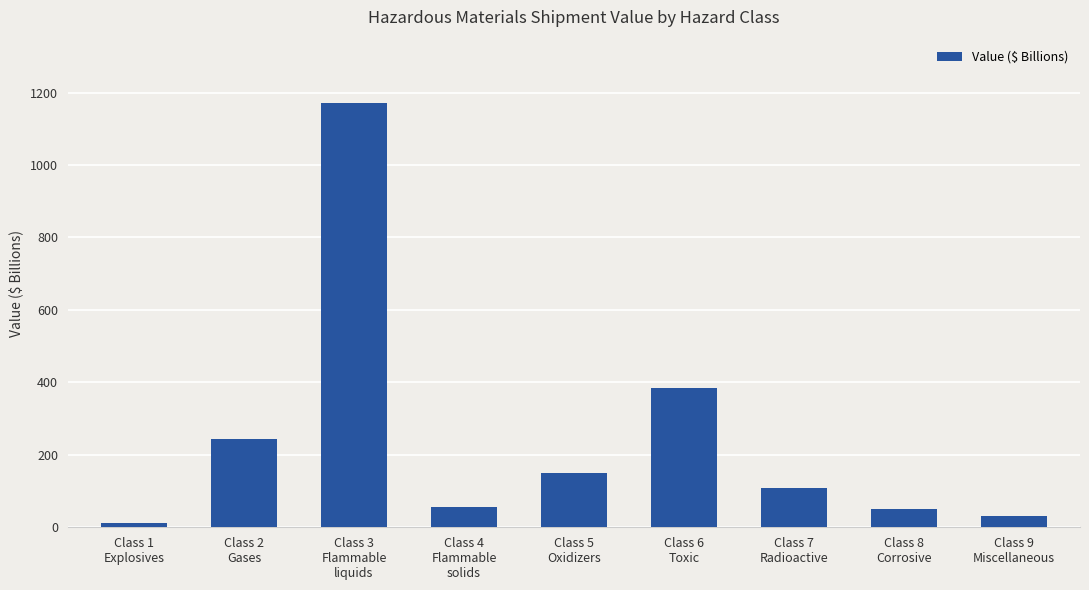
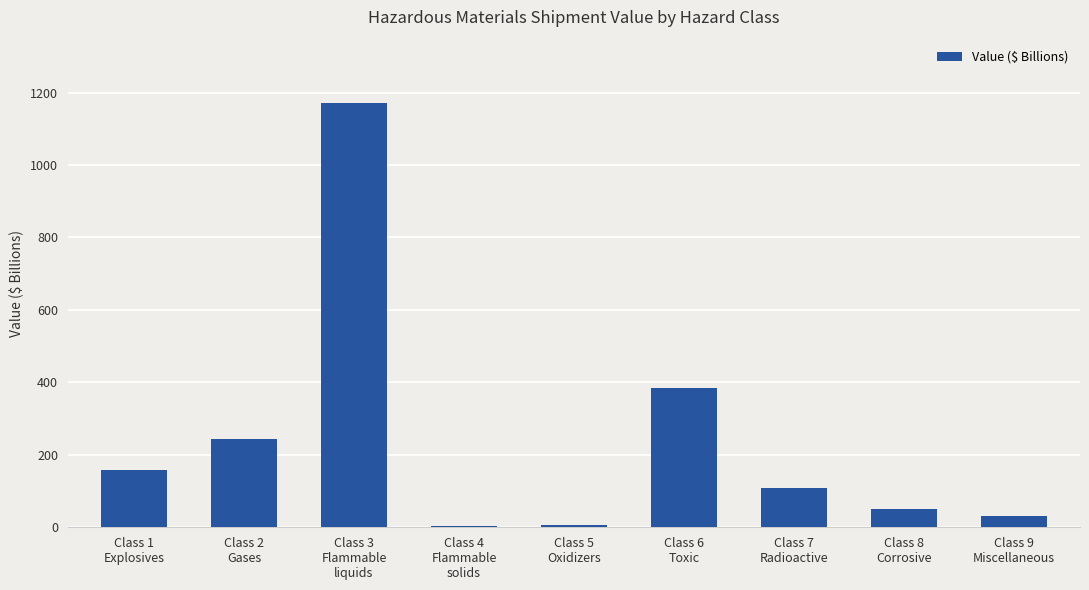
  {
-   "Class 1 Explosives": 10,
+   "Class 1 Explosives": 160,
    "Class 2 Gases": 240,
    "Class 3 Flammable liquids": 1170,
-   "Class 4 Flammable solids": 60,
-   "Class 5 Oxidizers": 150,
+   "Class 4 Flammable solids": 0,
+   "Class 5 Oxidizers": 10,
    "Class 6 Toxic": 380,
    "Class 7 Radioactive": 110,
    "Class 8 Corrosive": 50,
    "Class 9 Miscellaneous": 30
  }
